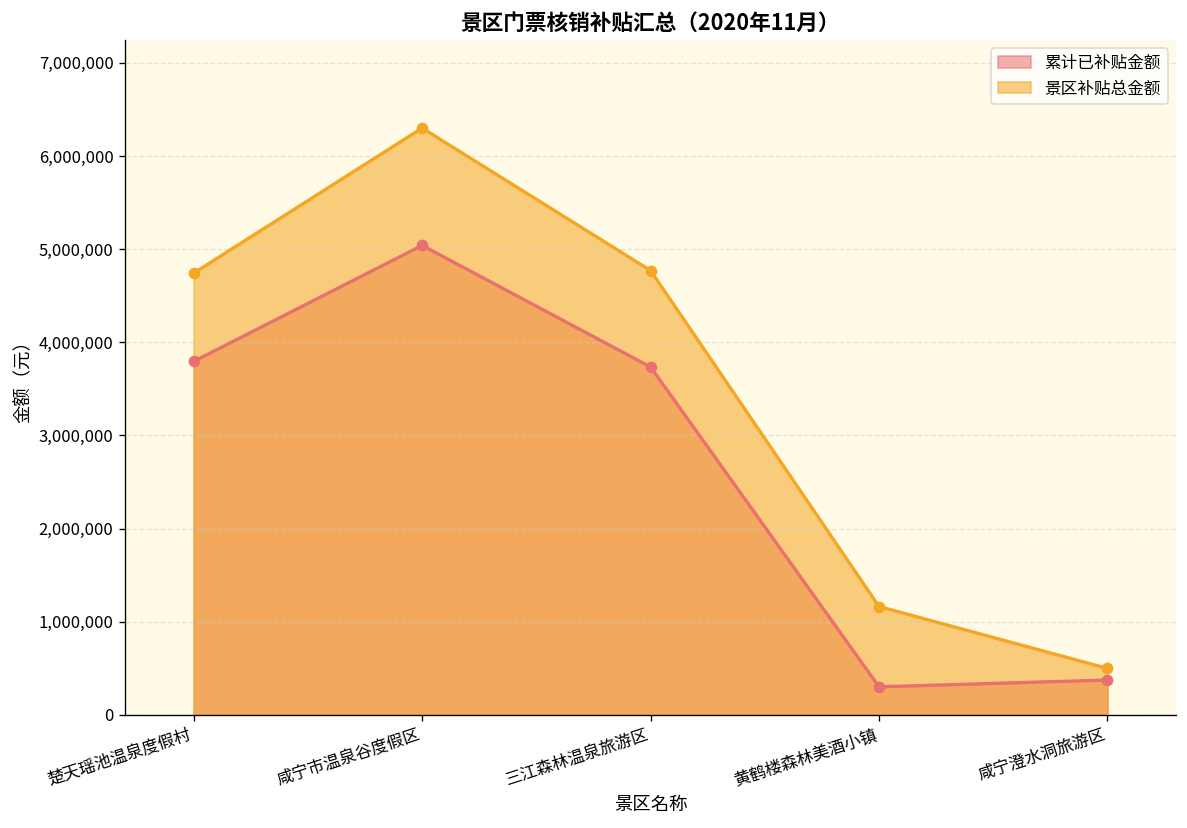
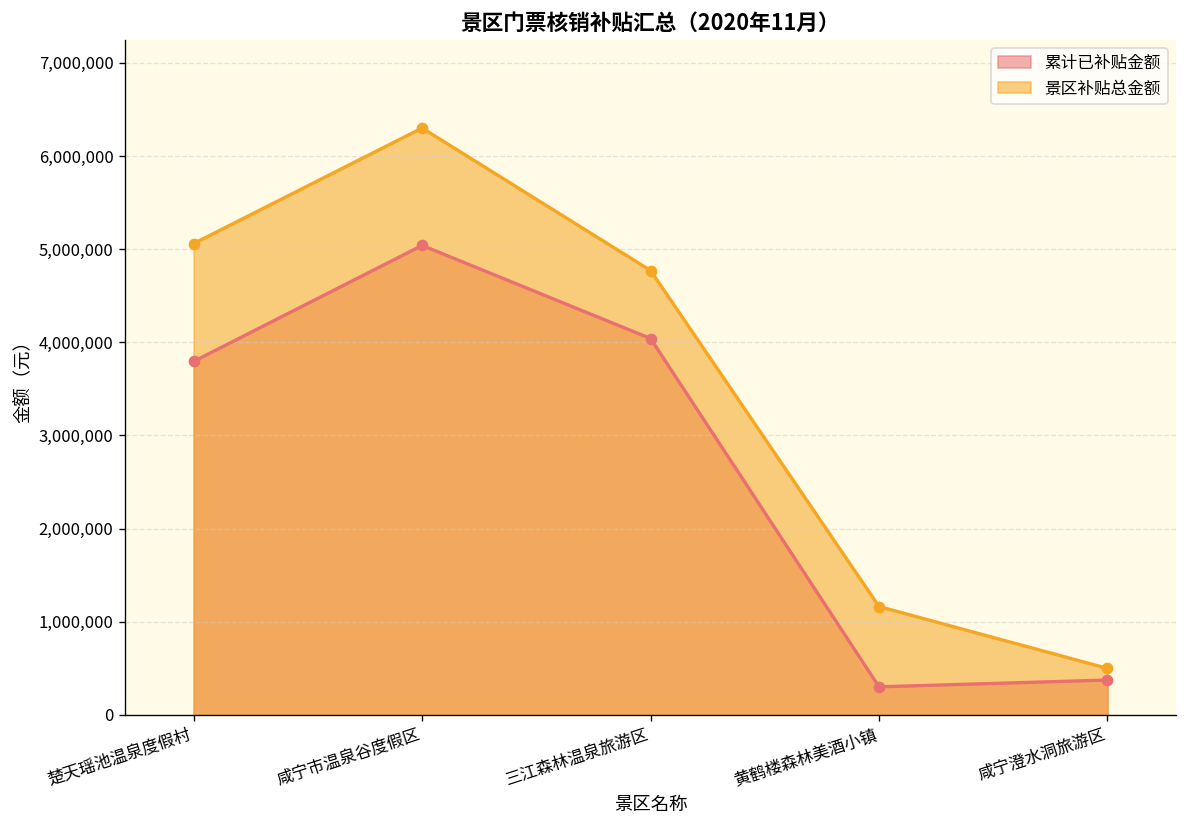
  {
    "累计已补贴金额": {
      "楚天瑶池温泉度假村": "3,800,000",
      "咸宁市温泉谷度假区": "5,000,000",
-     "三江森林温泉旅游区": "3,700,000",
+     "三江森林温泉旅游区": "4,000,000",
      "黄鹤楼森林美酒小镇": "300,000",
      "咸宁澄水洞旅游区": "400,000"
    },
    "景区补贴总金额": {
-     "楚天瑶池温泉度假村": "4,700,000",
+     "楚天瑶池温泉度假村": "5,100,000",
      "咸宁市温泉谷度假区": "6,300,000",
      "三江森林温泉旅游区": "4,800,000",
      "黄鹤楼森林美酒小镇": "1,200,000",
      "咸宁澄水洞旅游区": "500,000"
    }
  }
